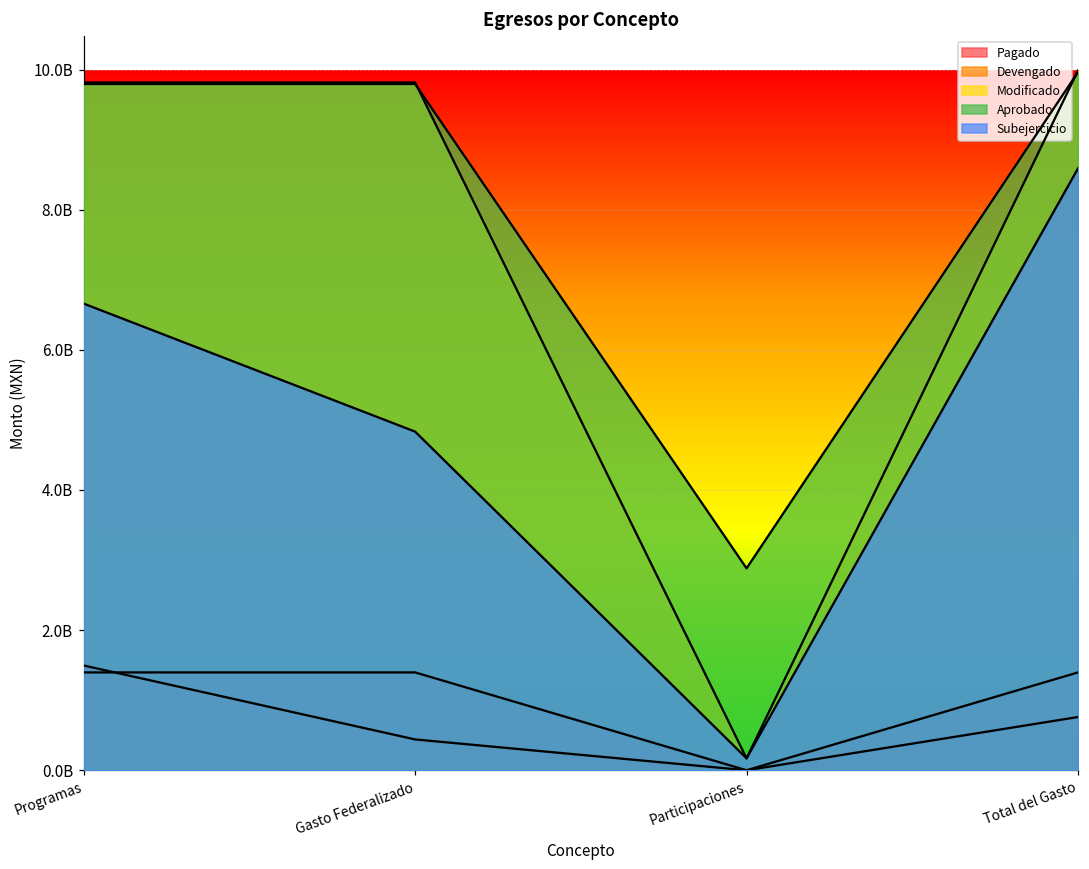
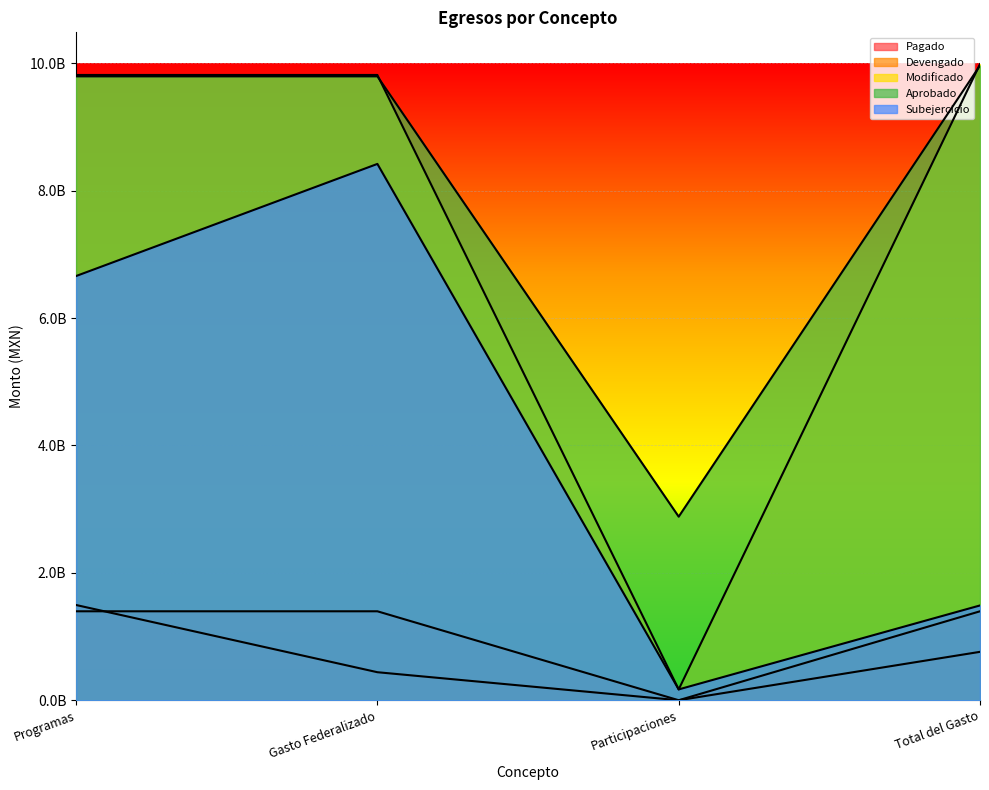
  {
    "Pagado": {
      "Programas": 1500000000,
      "Gasto Federalizado": 400000000,
      "Total del Gasto": 800000000
    },
    "Devengado": {
      "Programas": 1400000000,
      "Gasto Federalizado": 1400000000,
      "Total del Gasto": 1400000000
    },
    "Aprobado": {
      "Participaciones": 2900000000
    },
    "Subejercicio": {
      "Programas": 6700000000,
-     "Gasto Federalizado": 4800000000,
-     "Total del Gasto": 8600000000
+     "Gasto Federalizado": 8400000000,
+     "Total del Gasto": 1500000000
    }
  }
